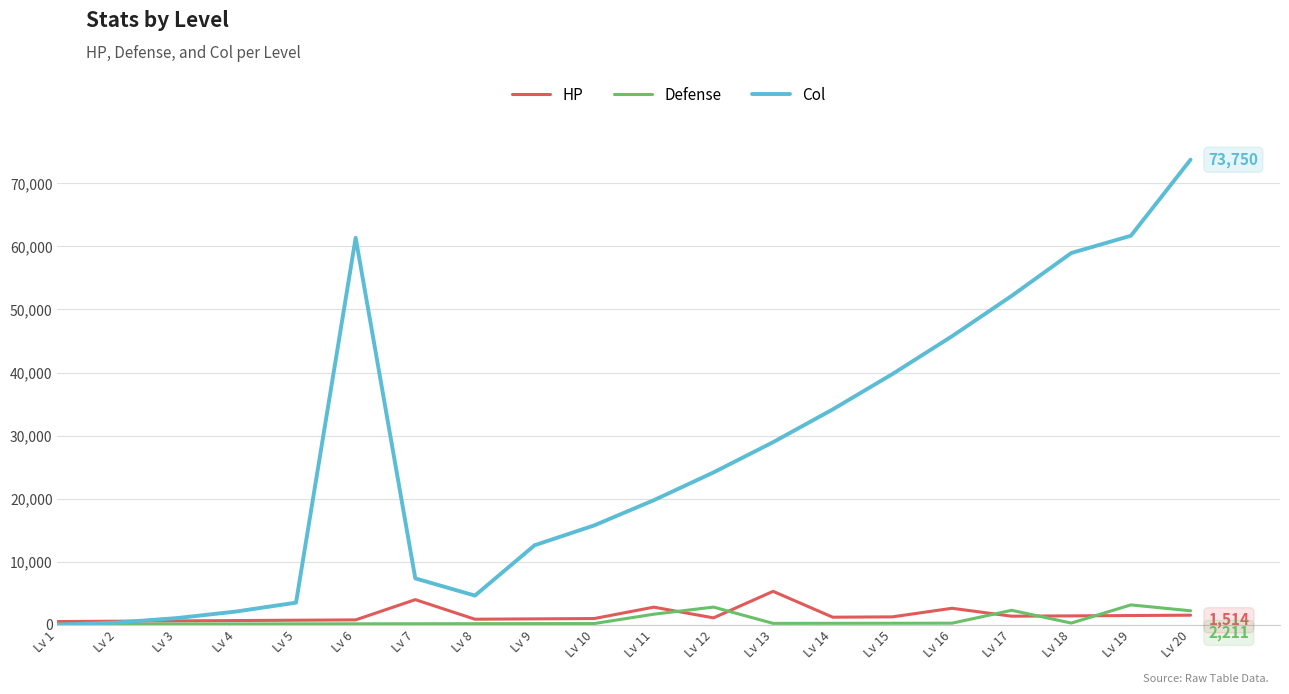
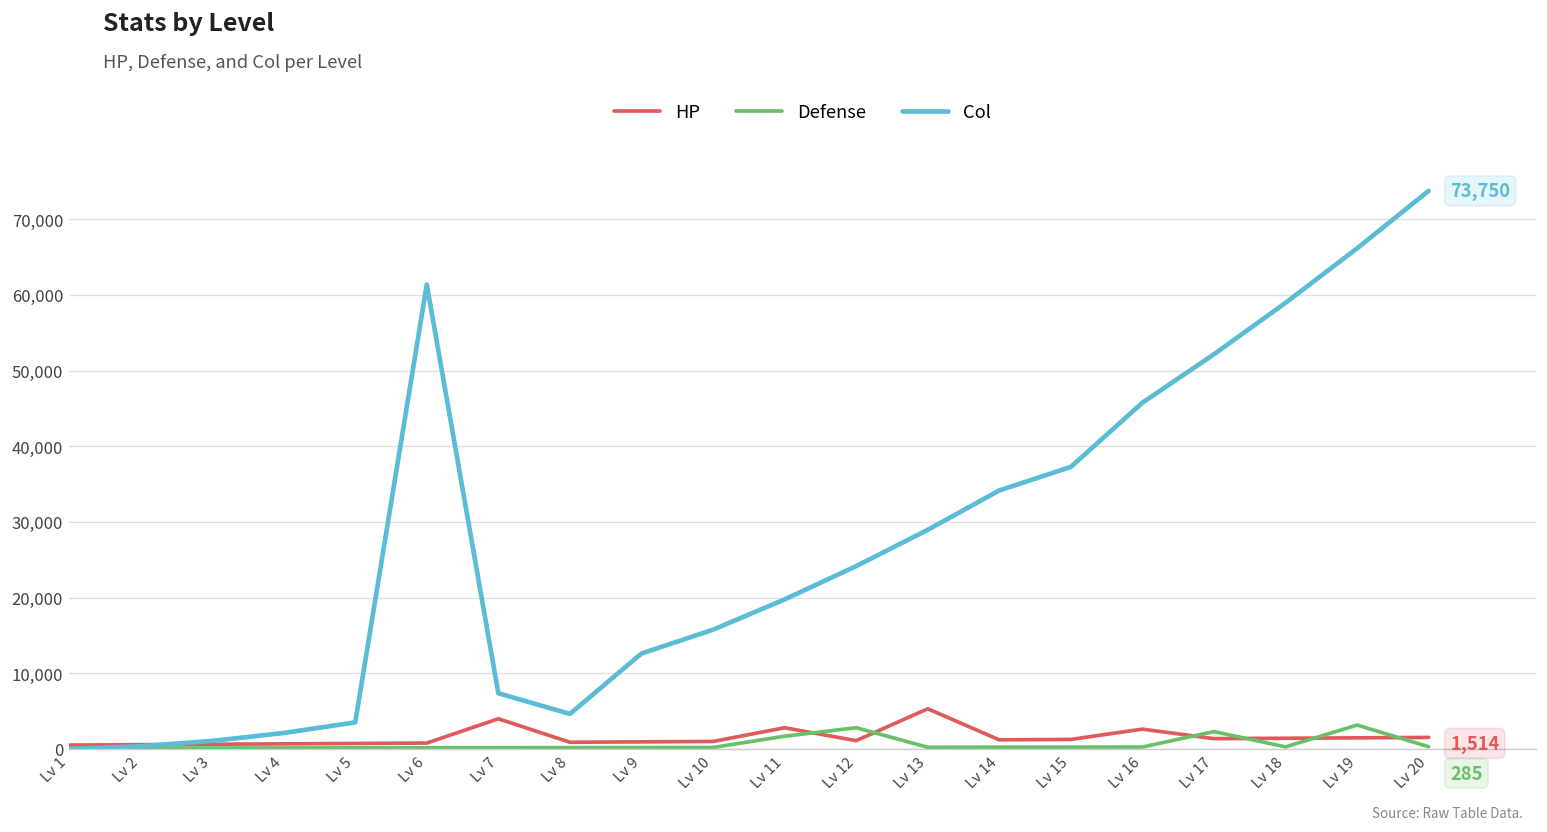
  {
    "HP": {
      "Lv 3": "1,000",
      "Lv 4": "1,000",
      "Lv 5": "1,000",
      "Lv 6": "1,000",
      "Lv 7": "4,000",
      "Lv 8": "1,000",
      "Lv 9": "1,000",
      "Lv 10": "1,000",
      "Lv 11": "3,000",
      "Lv 12": "1,000",
      "Lv 13": "5,000",
      "Lv 14": "1,000",
      "Lv 15": "1,000",
      "Lv 16": "3,000",
      "Lv 17": "1,000",
      "Lv 18": "1,000",
      "Lv 19": "1,000"
    },
    "Defense": {
-     "Lv 20": "2,211"
+     "Lv 20": "285"
    },
    "Col": {
      "Lv 3": "1,000",
      "Lv 4": "2,000",
      "Lv 5": "4,000",
      "Lv 6": "61,000",
      "Lv 7": "7,000",
      "Lv 8": "5,000",
      "Lv 9": "13,000",
      "Lv 10": "16,000",
      "Lv 11": "20,000",
      "Lv 12": "24,000",
      "Lv 13": "29,000",
      "Lv 14": "34,000",
-     "Lv 15": "40,000",
+     "Lv 15": "37,000",
      "Lv 16": "46,000",
      "Lv 17": "52,000",
      "Lv 18": "59,000",
-     "Lv 19": "62,000"
+     "Lv 19": "66,000"
    }
  }
